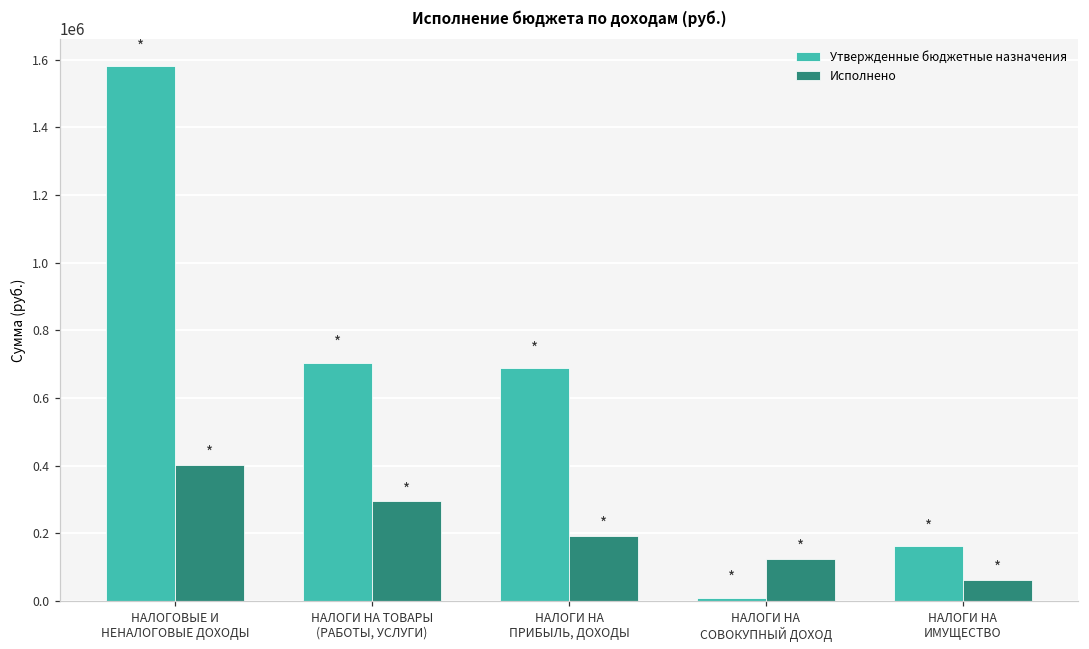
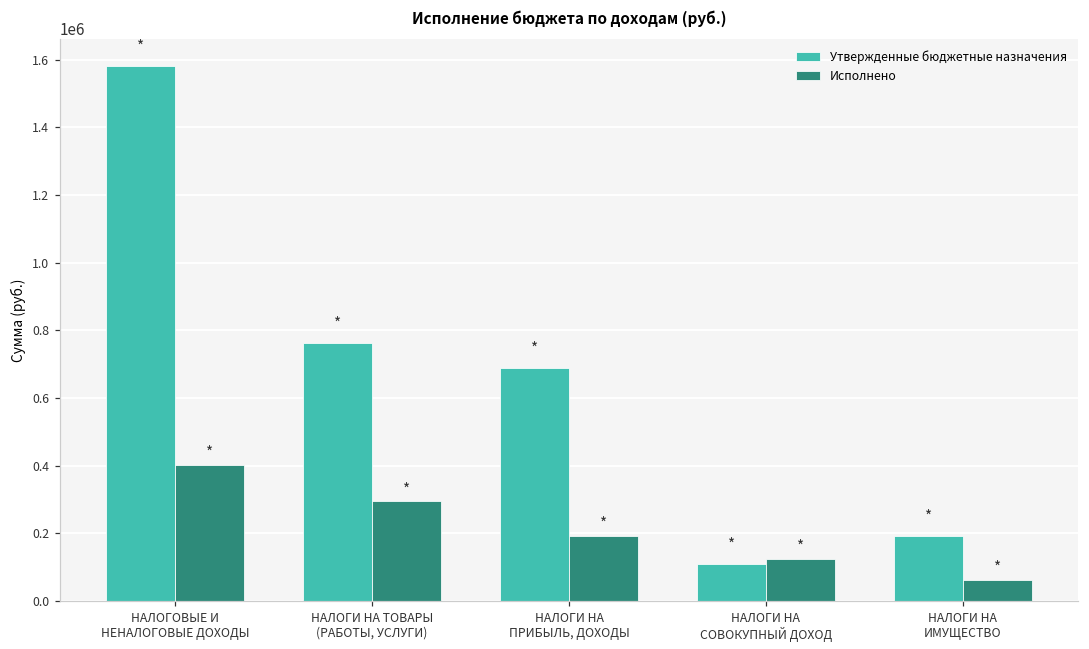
  {
    "Утвержденные бюджетные назначения": {
      "НАЛОГОВЫЕ И НЕНАЛОГОВЫЕ ДОХОДЫ": 1580000,
-     "НАЛОГИ НА ТОВАРЫ (РАБОТЫ, УСЛУГИ)": 700000,
+     "НАЛОГИ НА ТОВАРЫ (РАБОТЫ, УСЛУГИ)": 760000,
      "НАЛОГИ НА ПРИБЫЛЬ, ДОХОДЫ": 690000,
-     "НАЛОГИ НА СОВОКУПНЫЙ ДОХОД": 10000,
-     "НАЛОГИ НА ИМУЩЕСТВО": 160000
+     "НАЛОГИ НА СОВОКУПНЫЙ ДОХОД": 110000,
+     "НАЛОГИ НА ИМУЩЕСТВО": 190000
    },
    "Исполнено": {
      "НАЛОГОВЫЕ И НЕНАЛОГОВЫЕ ДОХОДЫ": 400000,
      "НАЛОГИ НА ТОВАРЫ (РАБОТЫ, УСЛУГИ)": 300000,
      "НАЛОГИ НА ПРИБЫЛЬ, ДОХОДЫ": 190000,
      "НАЛОГИ НА СОВОКУПНЫЙ ДОХОД": 120000,
      "НАЛОГИ НА ИМУЩЕСТВО": 60000
    }
  }
